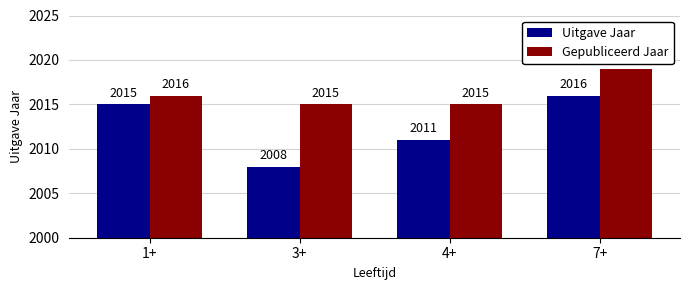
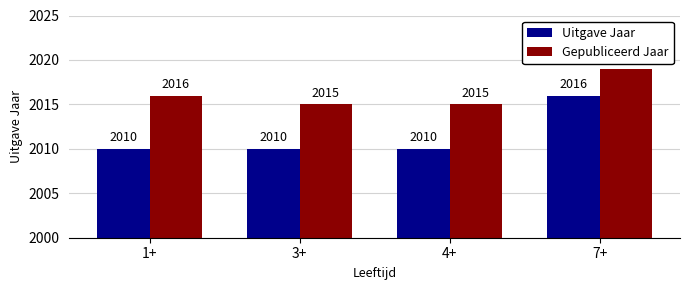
  {
    "Uitgave Jaar": {
-     "1+": 2015,
-     "3+": 2008,
-     "4+": 2011,
+     "1+": 2010,
+     "3+": 2010,
+     "4+": 2010,
      "7+": 2016
    },
    "Gepubliceerd Jaar": {
      "1+": 2016,
      "3+": 2015,
      "4+": 2015
    }
  }
